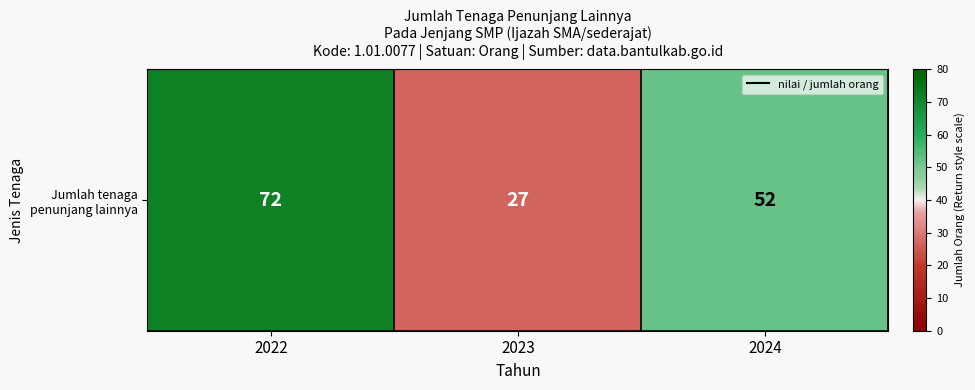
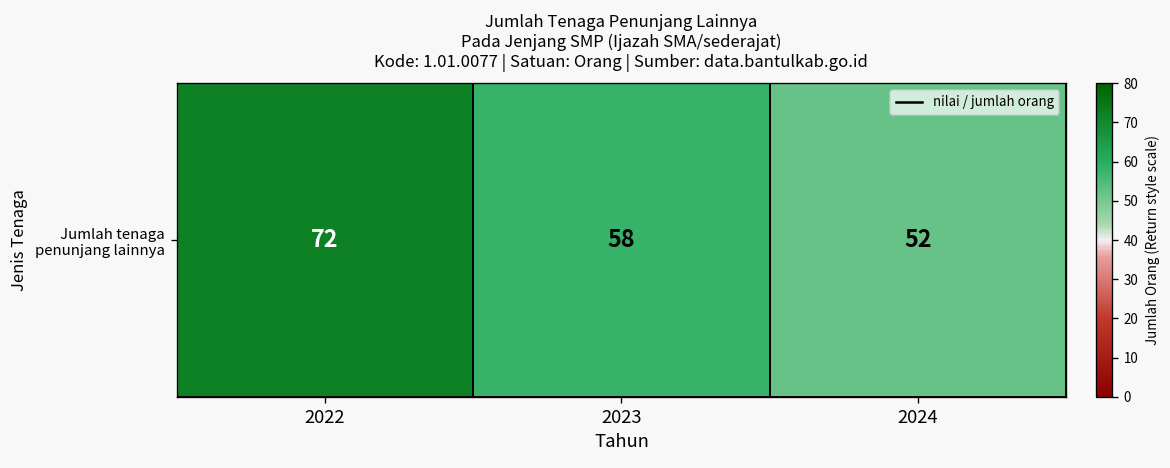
  {
    "Jumlah tenaga penunjang lainnya": {
      "2022": 72,
-     "2023": 27,
+     "2023": 58,
      "2024": 52
    }
  }
